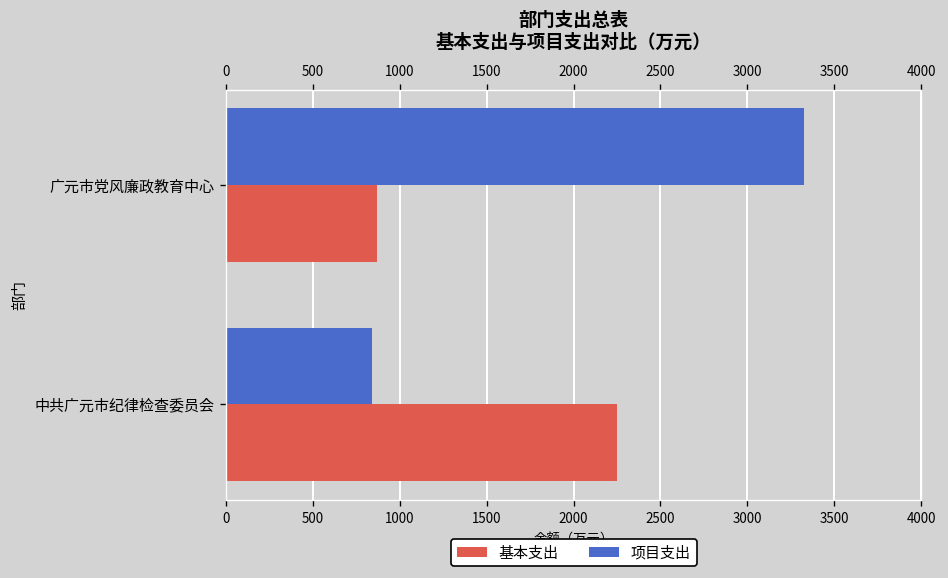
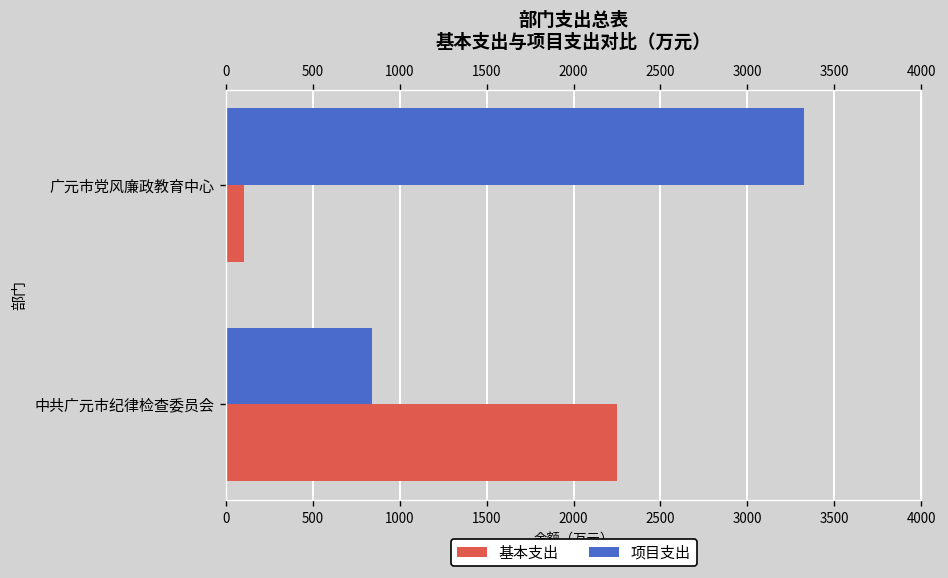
  {
    "基本支出": {
-     "广元市党风廉政教育中心": 870,
+     "广元市党风廉政教育中心": 110,
      "中共广元市纪律检查委员会": 2250
    },
    "项目支出": {
      "广元市党风廉政教育中心": 3330,
      "中共广元市纪律检查委员会": 840
    }
  }
